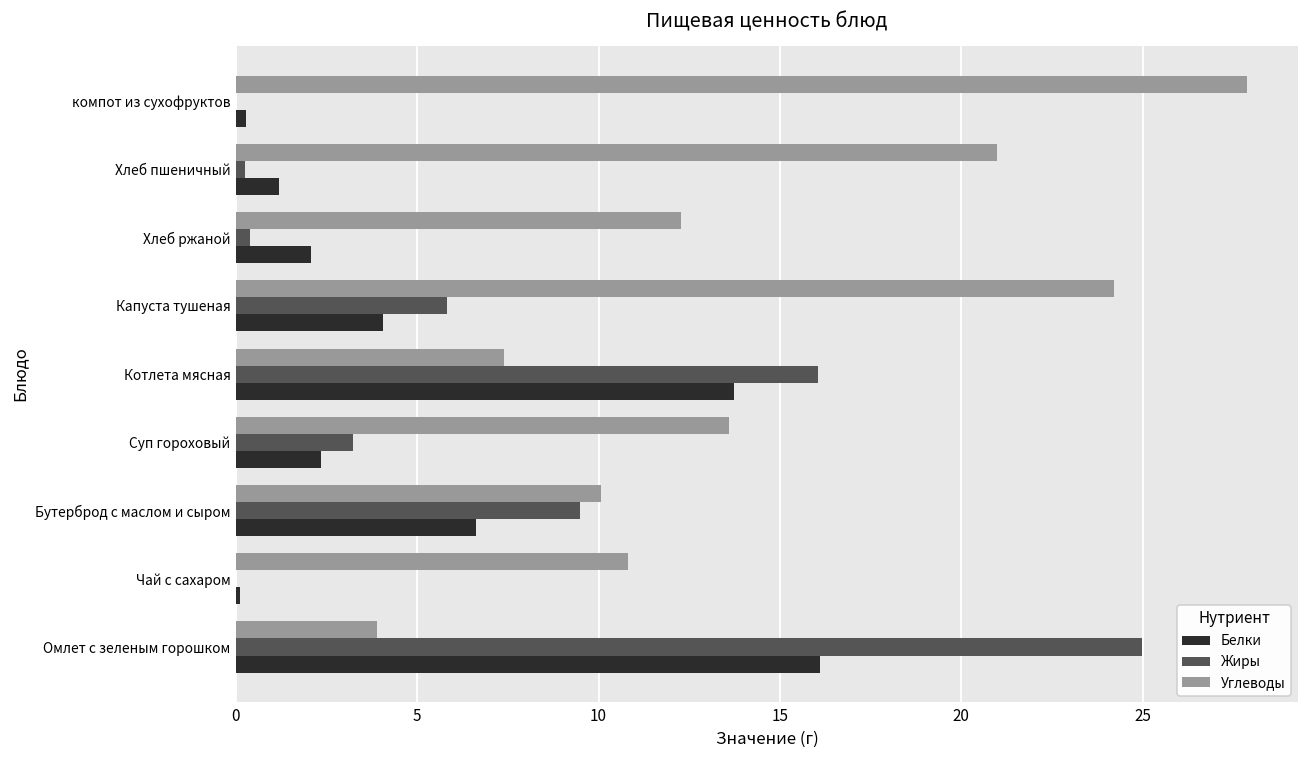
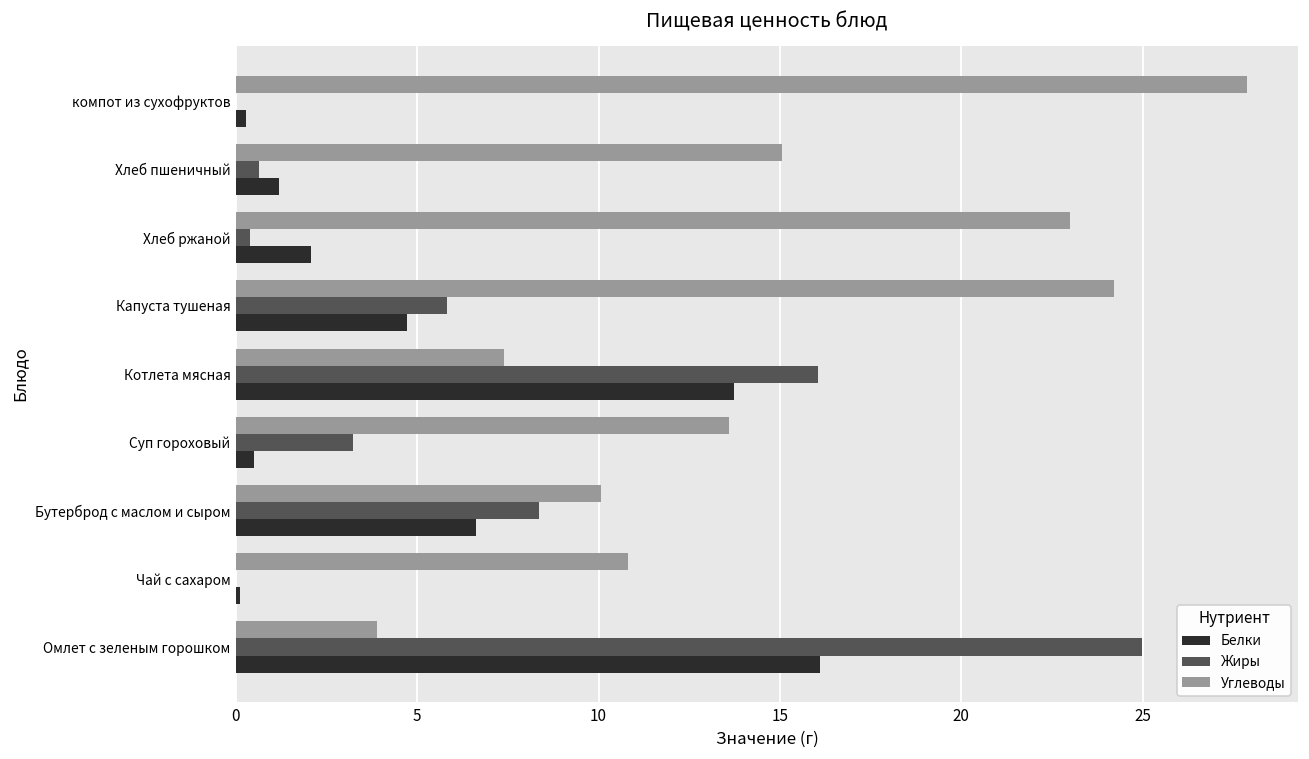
  {
    "Белки": {
      "компот из сухофруктов": 0.3,
      "Хлеб пшеничный": 1.2,
      "Хлеб ржаной": 2.1,
-     "Капуста тушеная": 4.1,
+     "Капуста тушеная": 4.7,
      "Котлета мясная": 13.7,
-     "Суп гороховый": 2.3,
+     "Суп гороховый": 0.5,
      "Бутерброд с маслом и сыром": 6.6,
      "Чай с сахаром": 0.1,
      "Омлет с зеленым горошком": 16.1
    },
    "Жиры": {
      "компот из сухофруктов": 0.0,
-     "Хлеб пшеничный": 0.2,
+     "Хлеб пшеничный": 0.6,
      "Хлеб ржаной": 0.4,
      "Капуста тушеная": 5.8,
      "Котлета мясная": 16.1,
      "Суп гороховый": 3.2,
-     "Бутерброд с маслом и сыром": 9.5,
+     "Бутерброд с маслом и сыром": 8.4,
      "Чай с сахаром": 0.0,
      "Омлет с зеленым горошком": 25.0
    },
    "Углеводы": {
      "компот из сухофруктов": 27.9,
-     "Хлеб пшеничный": 21.0,
-     "Хлеб ржаной": 12.3,
+     "Хлеб пшеничный": 15.1,
+     "Хлеб ржаной": 23.0,
      "Капуста тушеная": 24.2,
      "Котлета мясная": 7.4,
      "Суп гороховый": 13.6,
      "Бутерброд с маслом и сыром": 10.1,
      "Чай с сахаром": 10.8,
      "Омлет с зеленым горошком": 3.9
    }
  }
